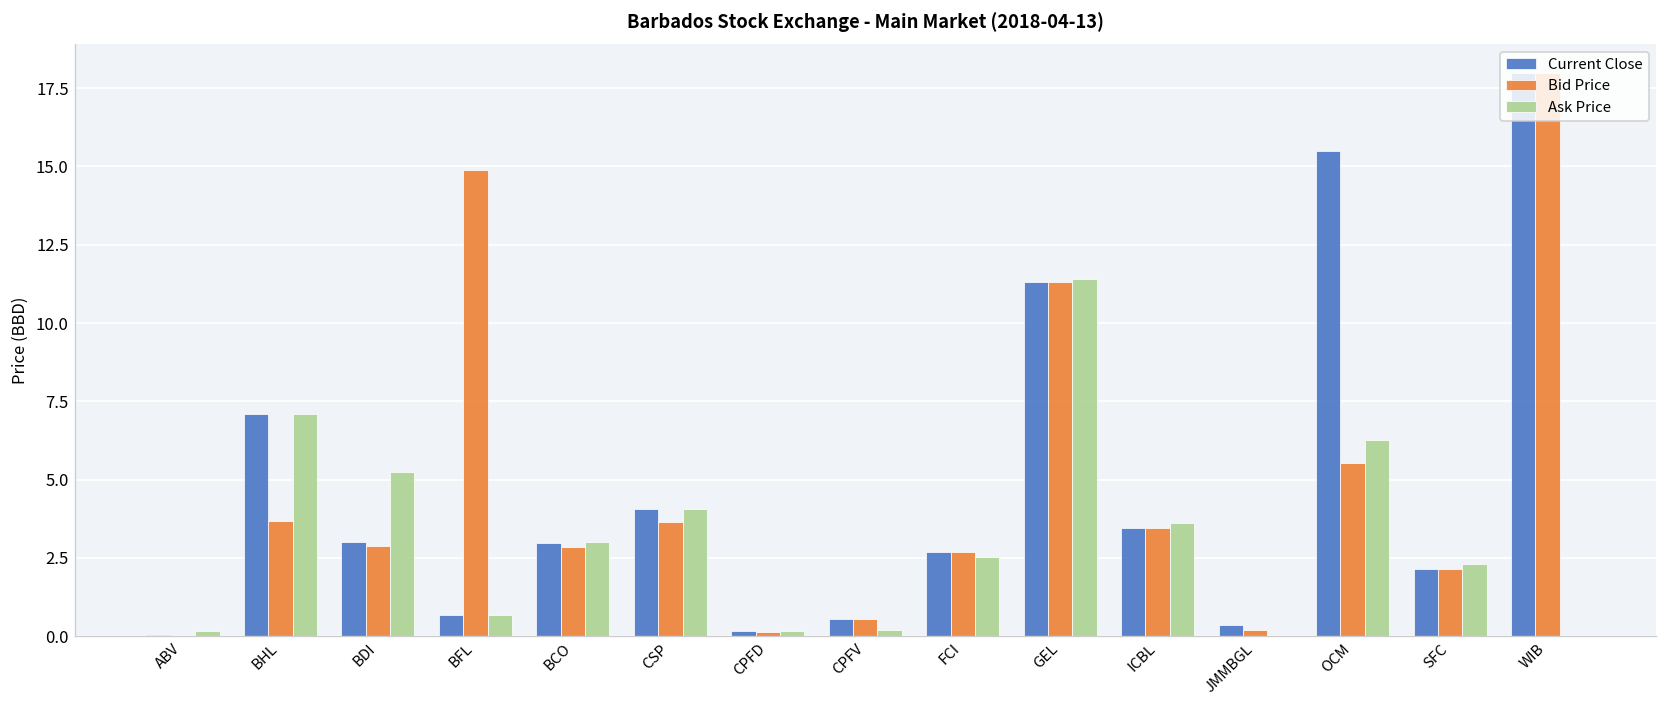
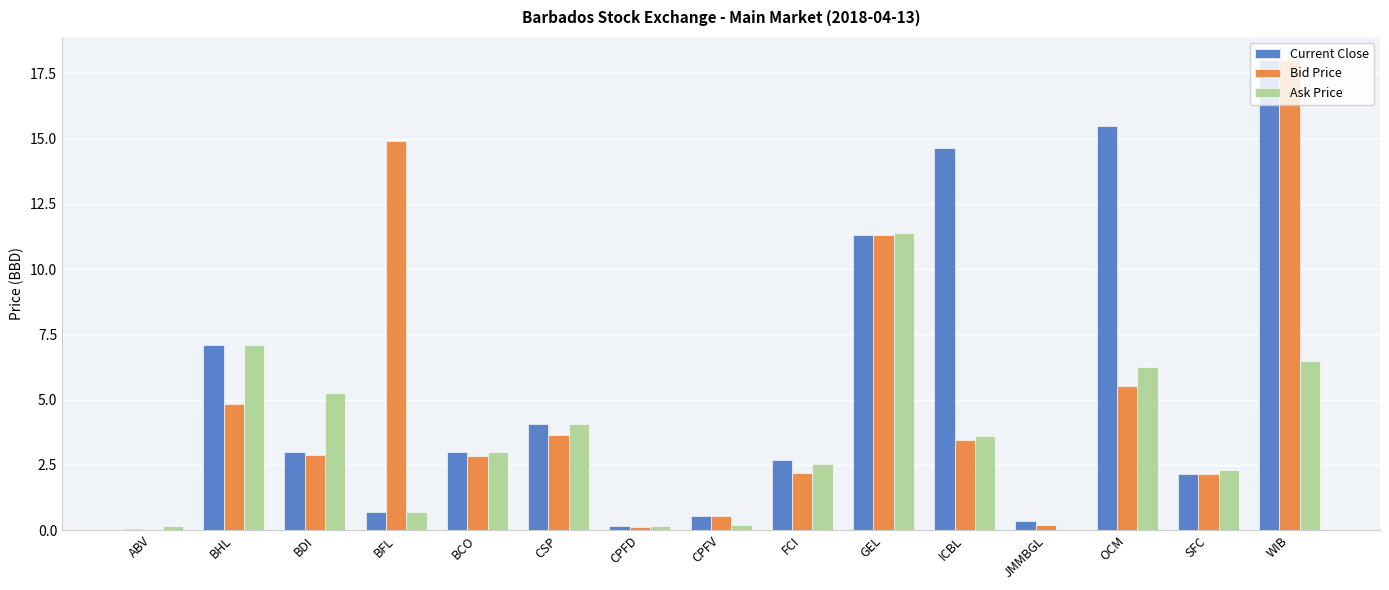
  {
    "Current Close": {
      "BHL": 7.1,
      "BDI": 3.0,
      "BFL": 0.7,
      "BCO": 3.0,
      "CSP": 4.1,
      "CPFD": 0.2,
      "CPFV": 0.6,
      "FCI": 2.7,
      "GEL": 11.3,
-     "ICBL": 3.5,
+     "ICBL": 14.6,
      "JMMBGL": 0.4,
      "OCM": 15.5,
      "SFC": 2.1
    },
    "Bid Price": {
-     "BHL": 3.7,
+     "BHL": 4.9,
      "BDI": 2.9,
      "BFL": 14.9,
      "BCO": 2.9,
      "CSP": 3.7,
      "CPFD": 0.1,
      "CPFV": 0.6,
-     "FCI": 2.7,
+     "FCI": 2.2,
      "GEL": 11.3,
      "ICBL": 3.5,
      "JMMBGL": 0.2,
      "OCM": 5.5,
      "SFC": 2.1
    },
    "Ask Price": {
      "ABV": 0.2,
      "BHL": 7.1,
      "BDI": 5.3,
      "BFL": 0.7,
      "BCO": 3.0,
      "CSP": 4.1,
      "CPFD": 0.2,
      "CPFV": 0.2,
      "FCI": 2.5,
      "GEL": 11.4,
      "ICBL": 3.6,
      "JMMBGL": 0.0,
      "OCM": 6.3,
      "SFC": 2.3,
-     "WIB": 0.0
+     "WIB": 6.5
    }
  }
